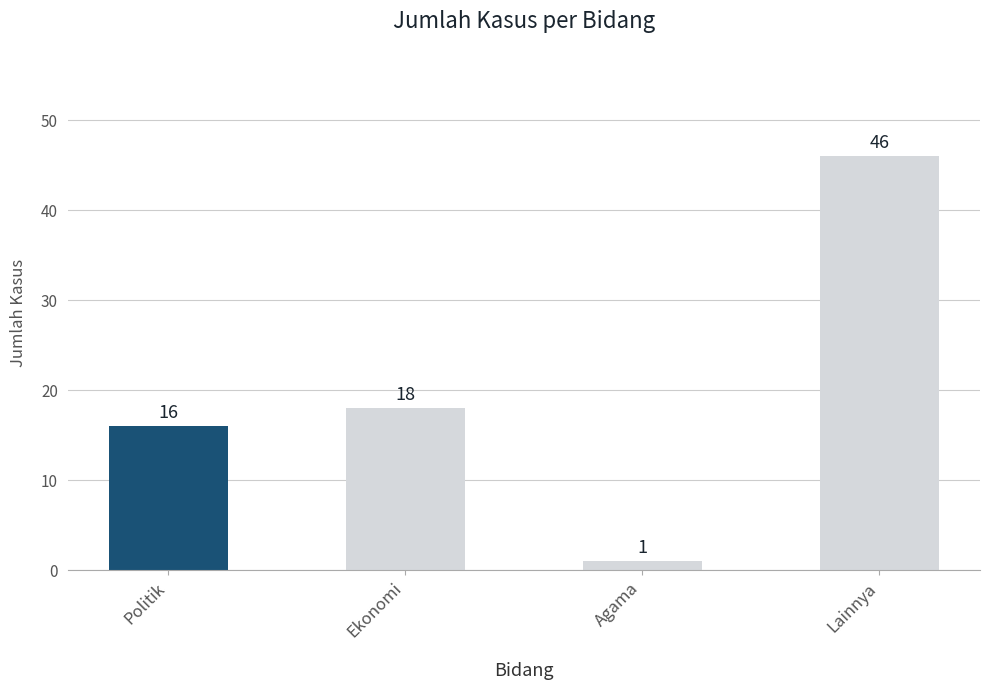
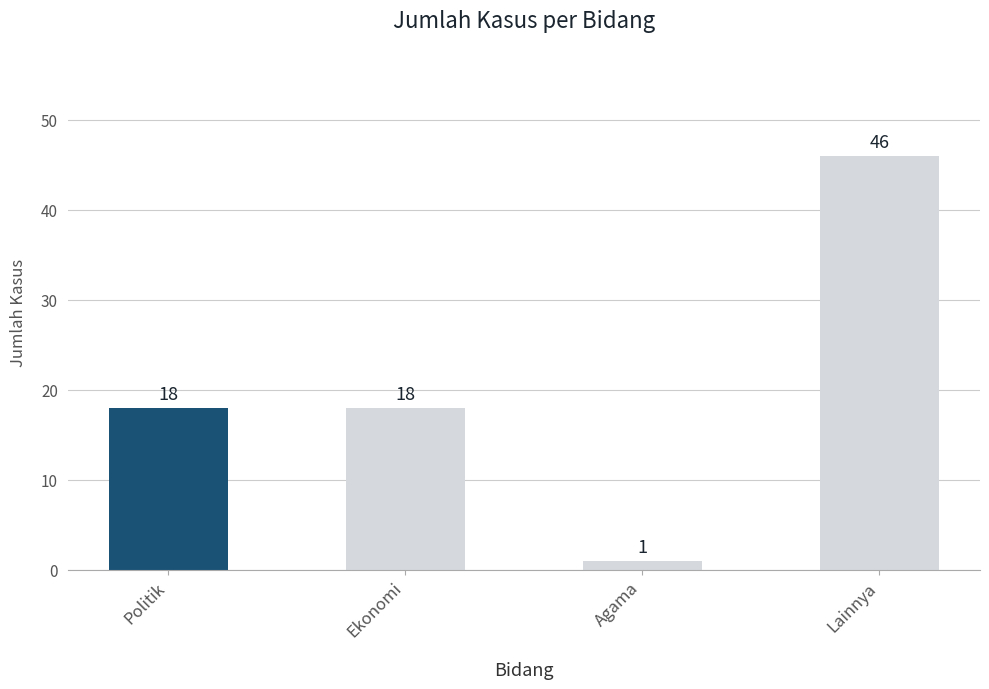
  {
-   "Politik": 16,
+   "Politik": 18,
    "Ekonomi": 18,
    "Agama": 1,
    "Lainnya": 46
  }
